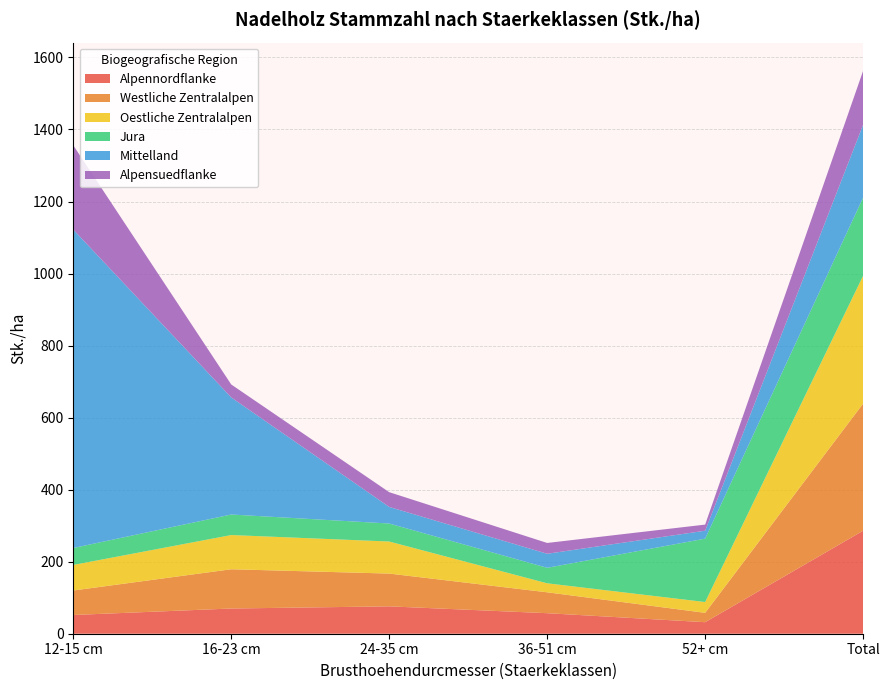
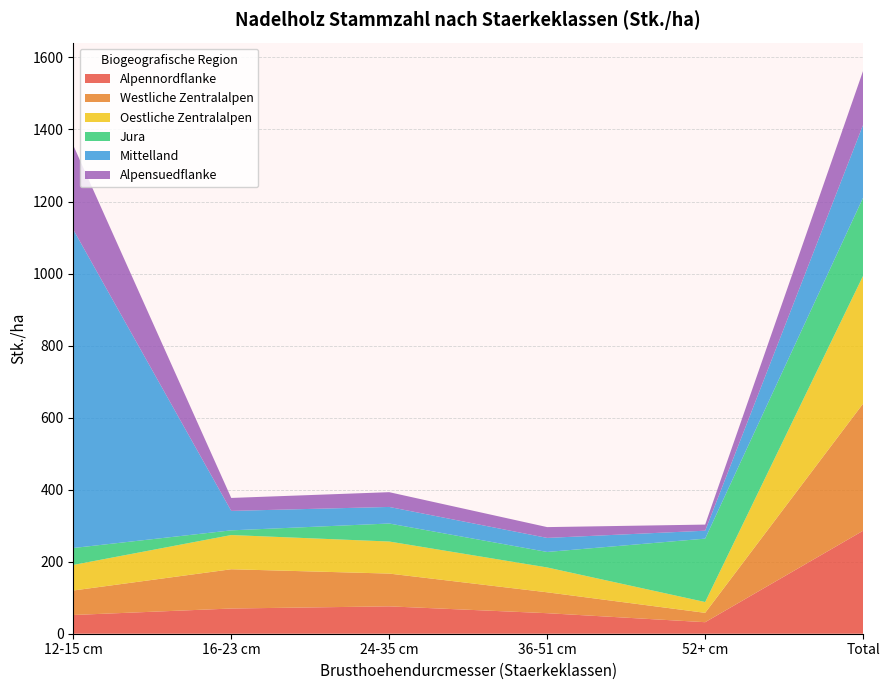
  {
    "Oestliche Zentralalpen": {
      "12-15 cm": 70,
      "16-23 cm": 100,
      "24-35 cm": 90,
-     "36-51 cm": 30,
+     "36-51 cm": 70,
      "52+ cm": 30,
      "Total": 360
    },
    "Jura": {
      "12-15 cm": 50,
-     "16-23 cm": 60,
+     "16-23 cm": 10,
      "24-35 cm": 50,
      "36-51 cm": 40,
      "52+ cm": 180,
      "Total": 220
    },
    "Mittelland": {
      "12-15 cm": 880,
-     "16-23 cm": 330,
+     "16-23 cm": 50,
      "24-35 cm": 50,
      "36-51 cm": 40,
      "52+ cm": 20,
      "Total": 200
    },
    "Alpensuedflanke": {
      "12-15 cm": 230,
      "16-23 cm": 40,
      "24-35 cm": 40,
      "36-51 cm": 30,
      "52+ cm": 20,
      "Total": 150
    }
  }
